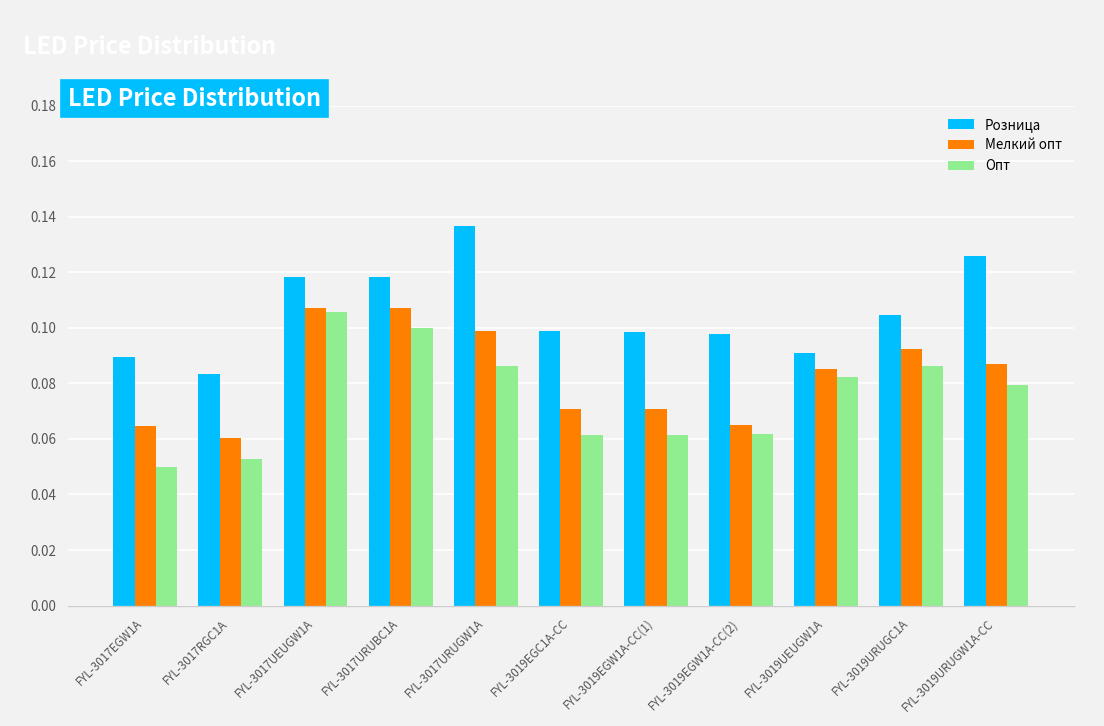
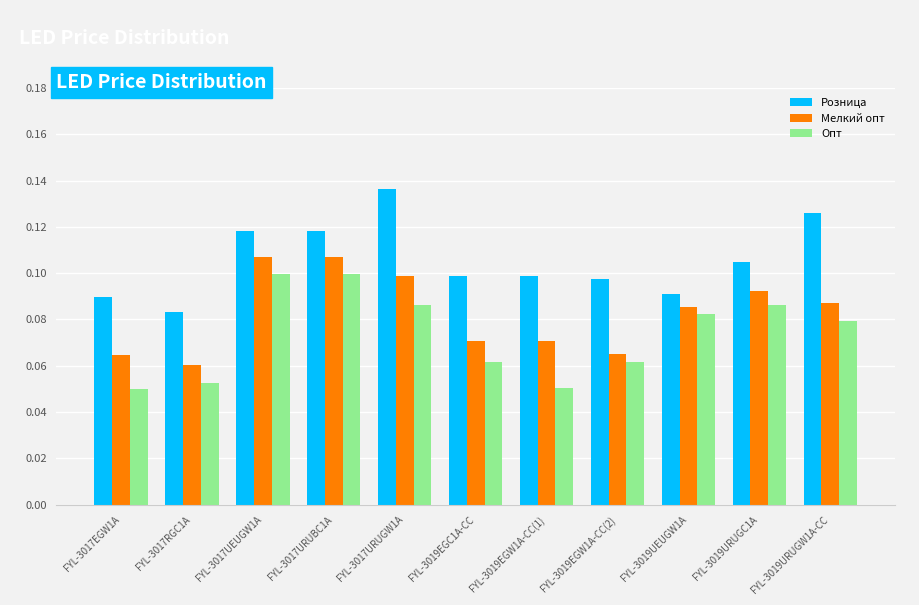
  {
    "Розница": {
      "FYL-3017EGW1A": 0.090,
      "FYL-3017RGC1A": 0.083,
      "FYL-3017UEUGW1A": 0.118,
      "FYL-3017URUBC1A": 0.118,
      "FYL-3017URUGW1A": 0.137,
      "FYL-3019EGC1A-CC": 0.099,
      "FYL-3019EGW1A-CC(1)": 0.099,
      "FYL-3019EGW1A-CC(2)": 0.098,
      "FYL-3019UEUGW1A": 0.091,
      "FYL-3019URUGC1A": 0.105,
      "FYL-3019URUGW1A-CC": 0.126
    },
    "Мелкий опт": {
      "FYL-3017EGW1A": 0.065,
      "FYL-3017RGC1A": 0.060,
      "FYL-3017UEUGW1A": 0.107,
      "FYL-3017URUBC1A": 0.107,
      "FYL-3017URUGW1A": 0.099,
      "FYL-3019EGC1A-CC": 0.071,
      "FYL-3019EGW1A-CC(1)": 0.071,
      "FYL-3019EGW1A-CC(2)": 0.065,
      "FYL-3019UEUGW1A": 0.085,
      "FYL-3019URUGC1A": 0.092,
      "FYL-3019URUGW1A-CC": 0.087
    },
    "Опт": {
      "FYL-3017EGW1A": 0.050,
      "FYL-3017RGC1A": 0.053,
-     "FYL-3017UEUGW1A": 0.106,
+     "FYL-3017UEUGW1A": 0.100,
      "FYL-3017URUBC1A": 0.100,
      "FYL-3017URUGW1A": 0.086,
      "FYL-3019EGC1A-CC": 0.062,
-     "FYL-3019EGW1A-CC(1)": 0.061,
+     "FYL-3019EGW1A-CC(1)": 0.050,
      "FYL-3019EGW1A-CC(2)": 0.062,
      "FYL-3019UEUGW1A": 0.082,
      "FYL-3019URUGC1A": 0.086,
      "FYL-3019URUGW1A-CC": 0.080
    }
  }
